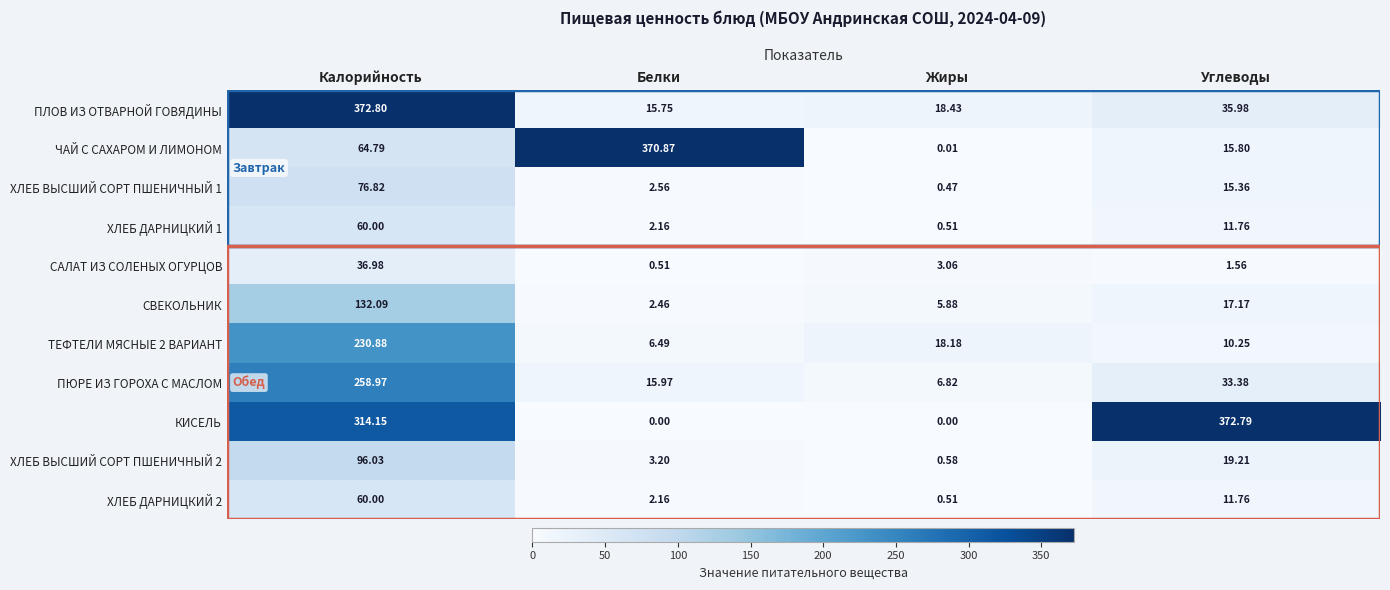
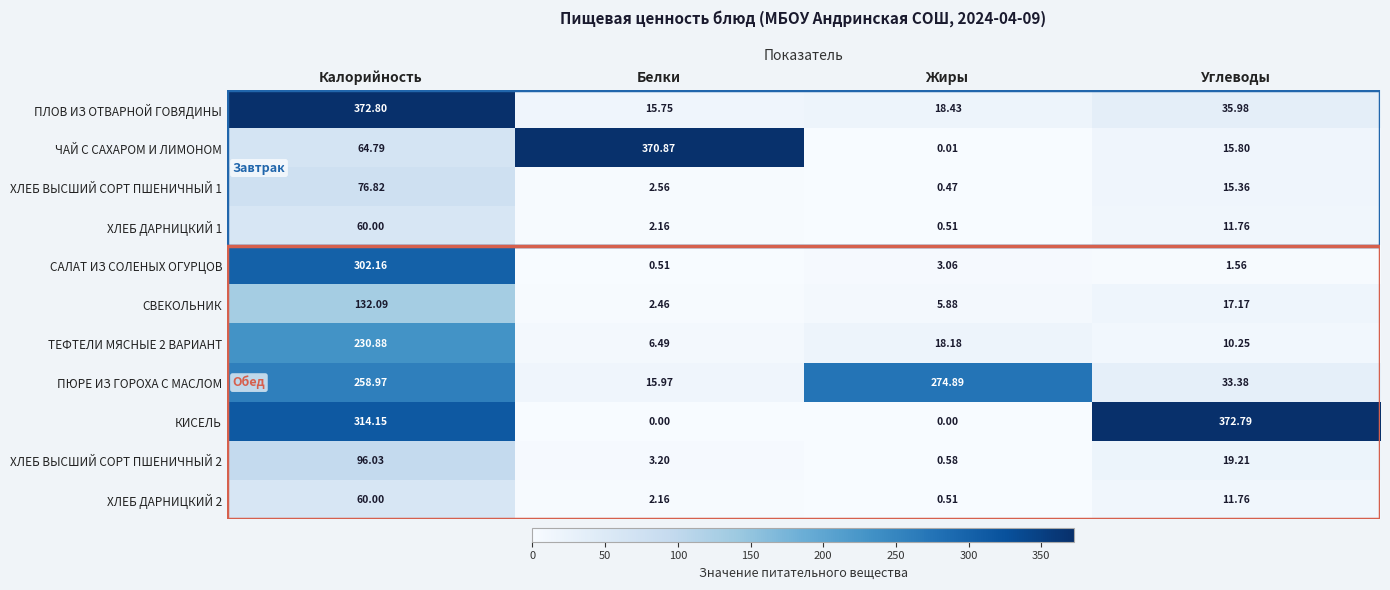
  {
    "ПЛОВ ИЗ ОТВАРНОЙ ГОВЯДИНЫ": {
      "Калорийность": 372.80,
      "Белки": 15.75,
      "Жиры": 18.43,
      "Углеводы": 35.98
    },
    "ЧАЙ С САХАРОМ И ЛИМОНОМ": {
      "Калорийность": 64.79,
      "Белки": 370.87,
      "Жиры": 0.01,
      "Углеводы": 15.80
    },
    "ХЛЕБ ВЫСШИЙ СОРТ ПШЕНИЧНЫЙ 1": {
      "Калорийность": 76.82,
      "Белки": 2.56,
      "Жиры": 0.47,
      "Углеводы": 15.36
    },
    "ХЛЕБ ДАРНИЦКИЙ 1": {
      "Калорийность": 60.00,
      "Белки": 2.16,
      "Жиры": 0.51,
      "Углеводы": 11.76
    },
    "САЛАТ ИЗ СОЛЕНЫХ ОГУРЦОВ": {
-     "Калорийность": 36.98,
+     "Калорийность": 302.16,
      "Белки": 0.51,
      "Жиры": 3.06,
      "Углеводы": 1.56
    },
    "СВЕКОЛЬНИК": {
      "Калорийность": 132.09,
      "Белки": 2.46,
      "Жиры": 5.88,
      "Углеводы": 17.17
    },
    "ТЕФТЕЛИ МЯСНЫЕ 2 ВАРИАНТ": {
      "Калорийность": 230.88,
      "Белки": 6.49,
      "Жиры": 18.18,
      "Углеводы": 10.25
    },
    "ПЮРЕ ИЗ ГОРОХА С МАСЛОМ": {
      "Калорийность": 258.97,
      "Белки": 15.97,
-     "Жиры": 6.82,
+     "Жиры": 274.89,
      "Углеводы": 33.38
    },
    "КИСЕЛЬ": {
      "Калорийность": 314.15,
      "Белки": 0.00,
      "Жиры": 0.00,
      "Углеводы": 372.79
    },
    "ХЛЕБ ВЫСШИЙ СОРТ ПШЕНИЧНЫЙ 2": {
      "Калорийность": 96.03,
      "Белки": 3.20,
      "Жиры": 0.58,
      "Углеводы": 19.21
    },
    "ХЛЕБ ДАРНИЦКИЙ 2": {
      "Калорийность": 60.00,
      "Белки": 2.16,
      "Жиры": 0.51,
      "Углеводы": 11.76
    }
  }
